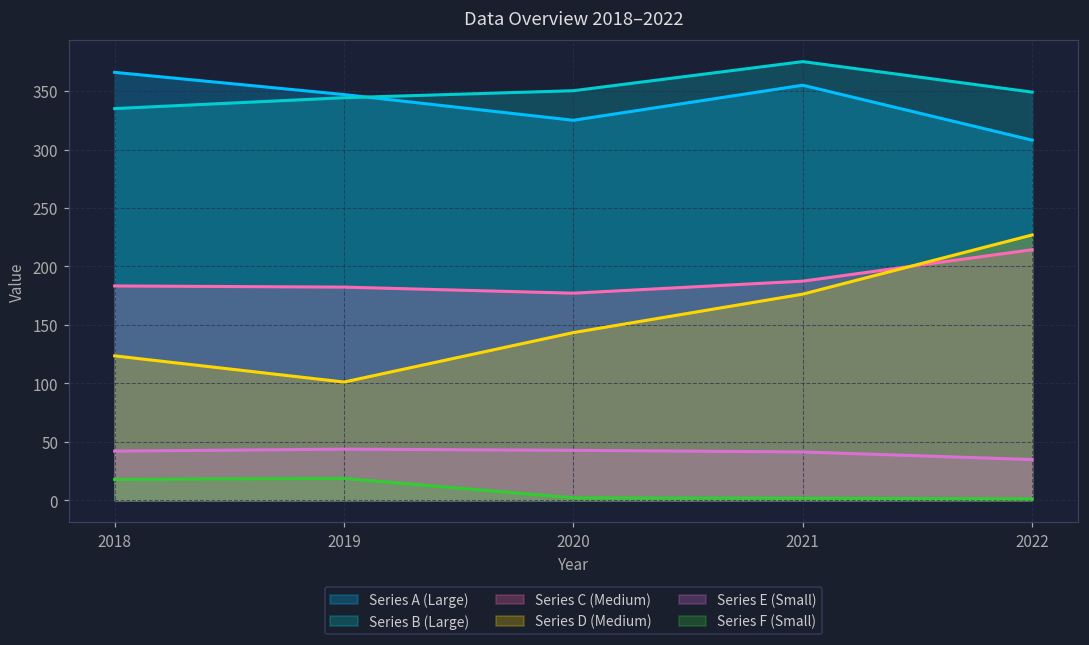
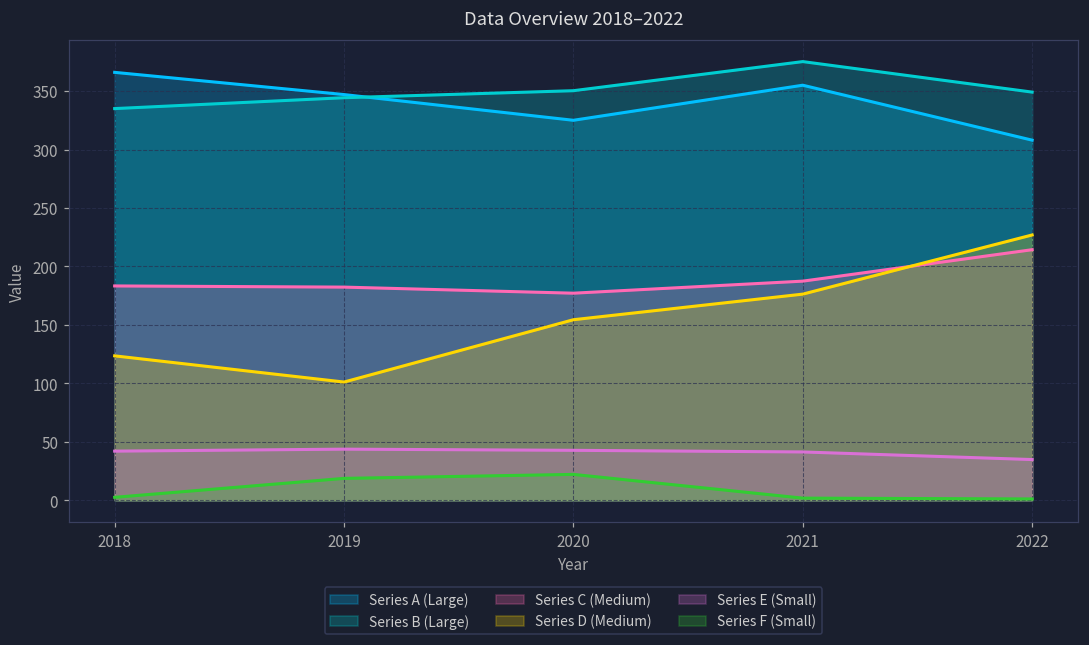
  {
    "Series D (Medium)": {
      "2018": 124,
      "2019": 101,
-     "2020": 143,
+     "2020": 154,
      "2021": 176,
      "2022": 227
    },
    "Series F (Small)": {
-     "2018": 18,
+     "2018": 3,
      "2019": 19,
-     "2020": 2,
+     "2020": 22,
      "2021": 2,
      "2022": 1
    }
  }
